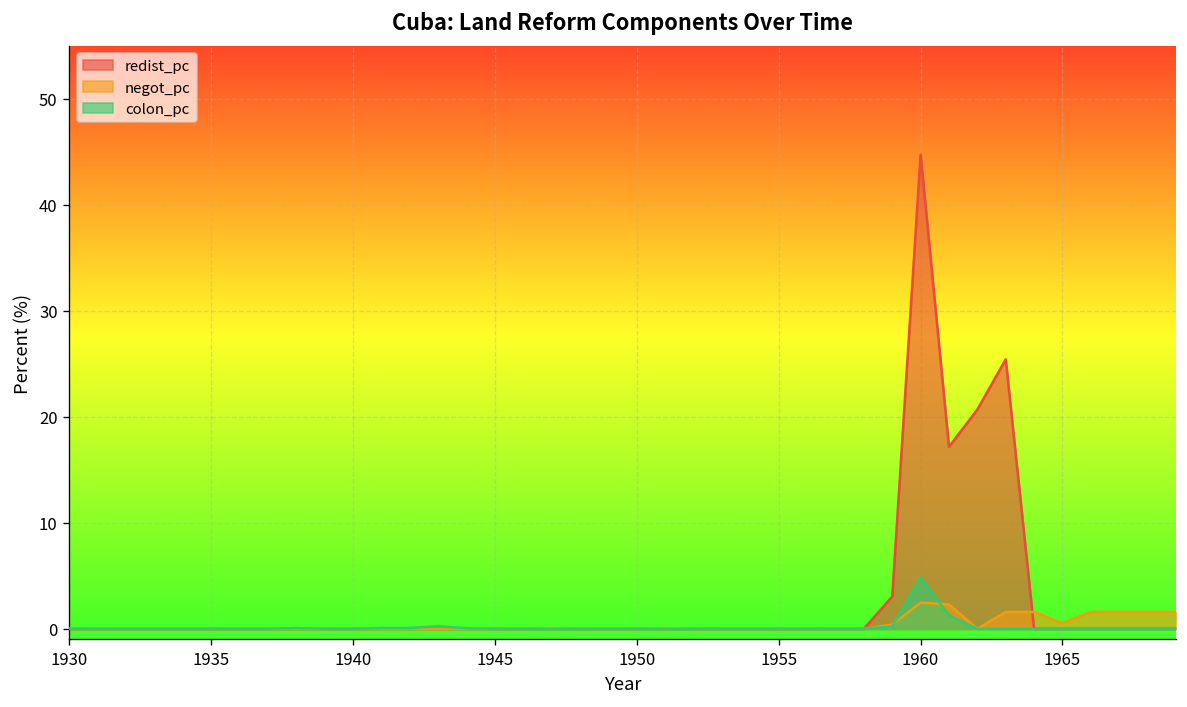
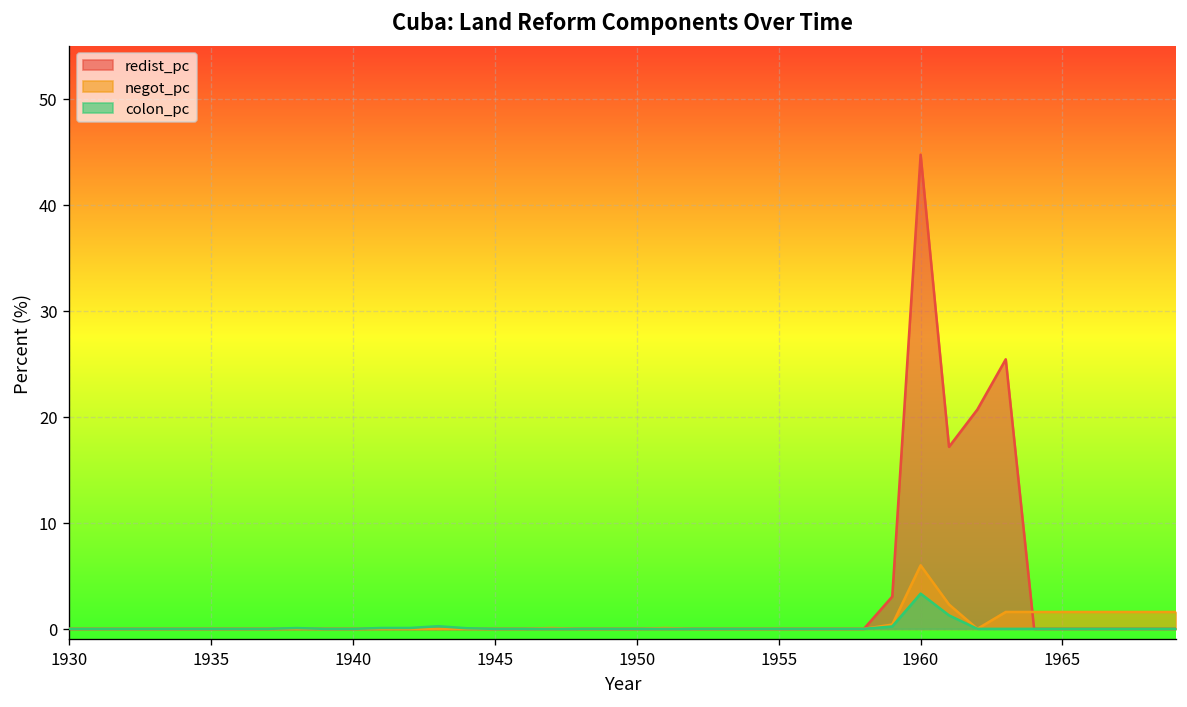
  {
    "redist_pc": {
      "1960": 45
    },
    "negot_pc": {
-     "1960": 2,
-     "1965": 1
+     "1960": 6,
+     "1965": 2
    },
    "colon_pc": {
-     "1960": 5
+     "1960": 3
    }
  }
